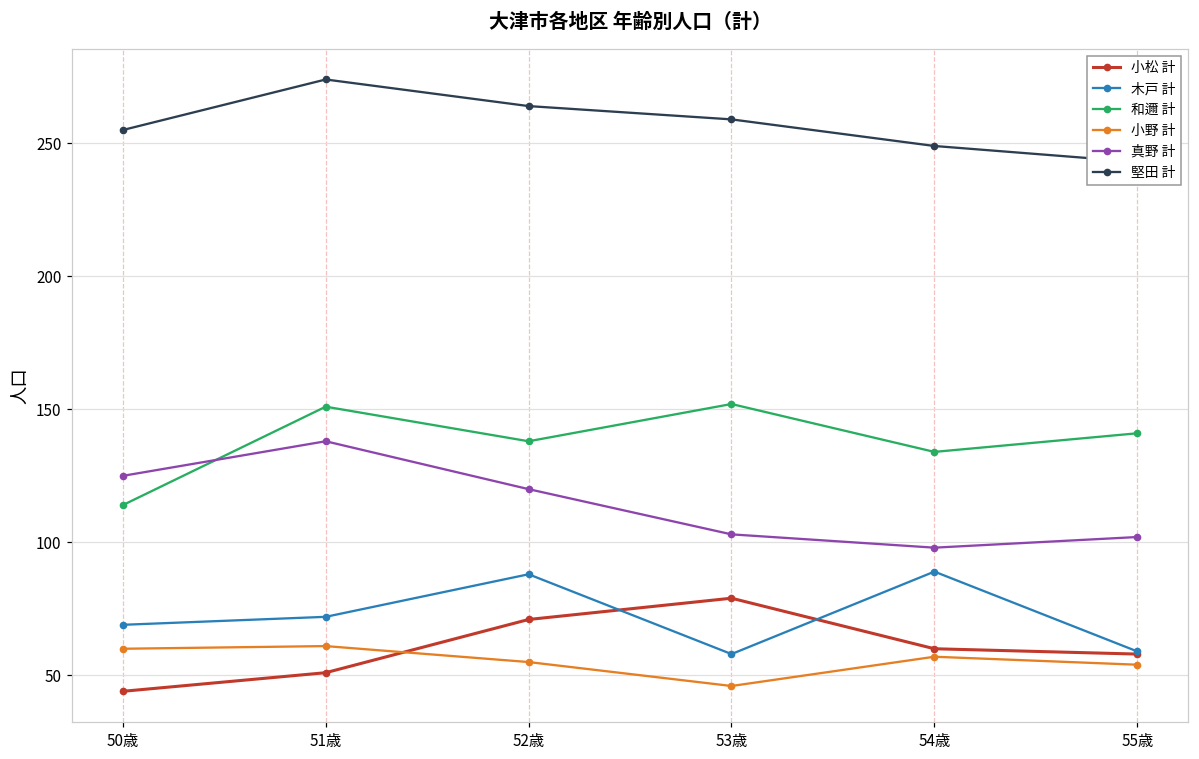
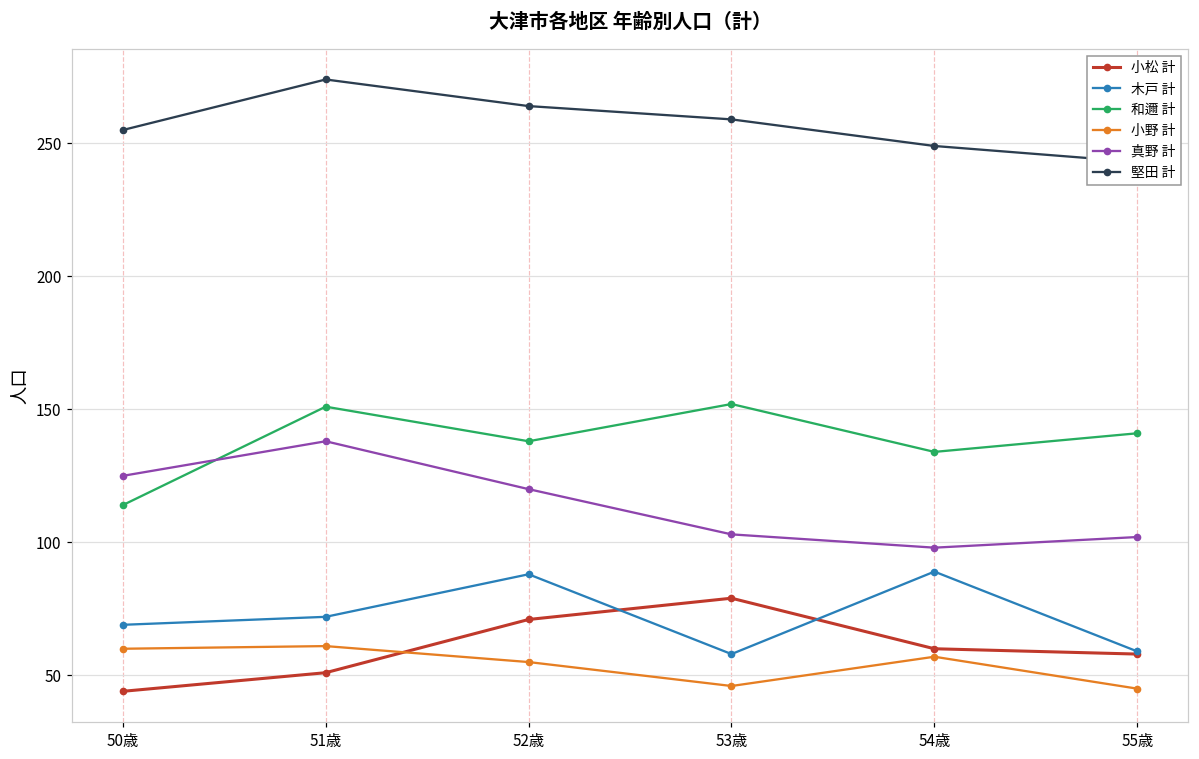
  {
    "小松 計": {
      "50歳": 44,
      "51歳": 51,
      "52歳": 71,
      "53歳": 79,
      "54歳": 60
    },
    "木戸 計": {
      "50歳": 69,
      "51歳": 72,
      "52歳": 88,
      "53歳": 58,
      "54歳": 89
    },
    "和邇 計": {
      "50歳": 114,
      "51歳": 151,
      "52歳": 138,
      "53歳": 152,
      "54歳": 134,
      "55歳": 141
    },
    "小野 計": {
      "50歳": 60,
      "51歳": 61,
      "52歳": 55,
      "53歳": 46,
      "54歳": 57,
-     "55歳": 54
+     "55歳": 45
    },
    "真野 計": {
      "50歳": 125,
      "51歳": 138,
      "52歳": 120,
      "53歳": 103,
      "54歳": 98,
      "55歳": 102
    },
    "堅田 計": {
      "50歳": 255,
      "51歳": 274,
      "52歳": 264,
      "53歳": 259,
      "54歳": 249
    }
  }
